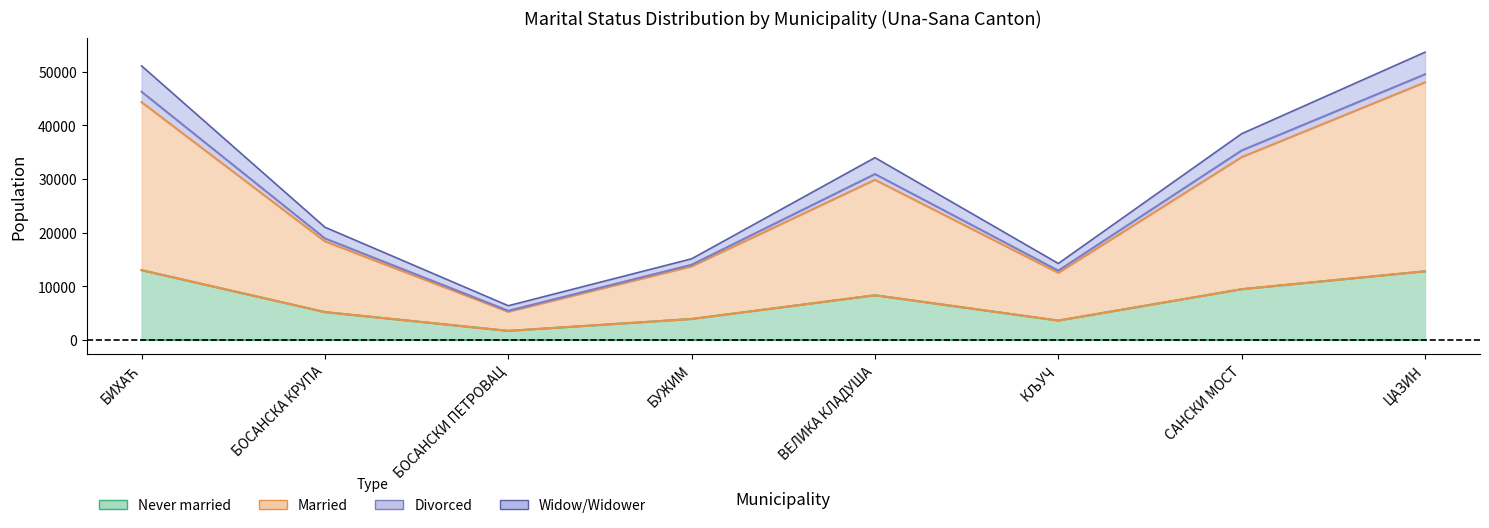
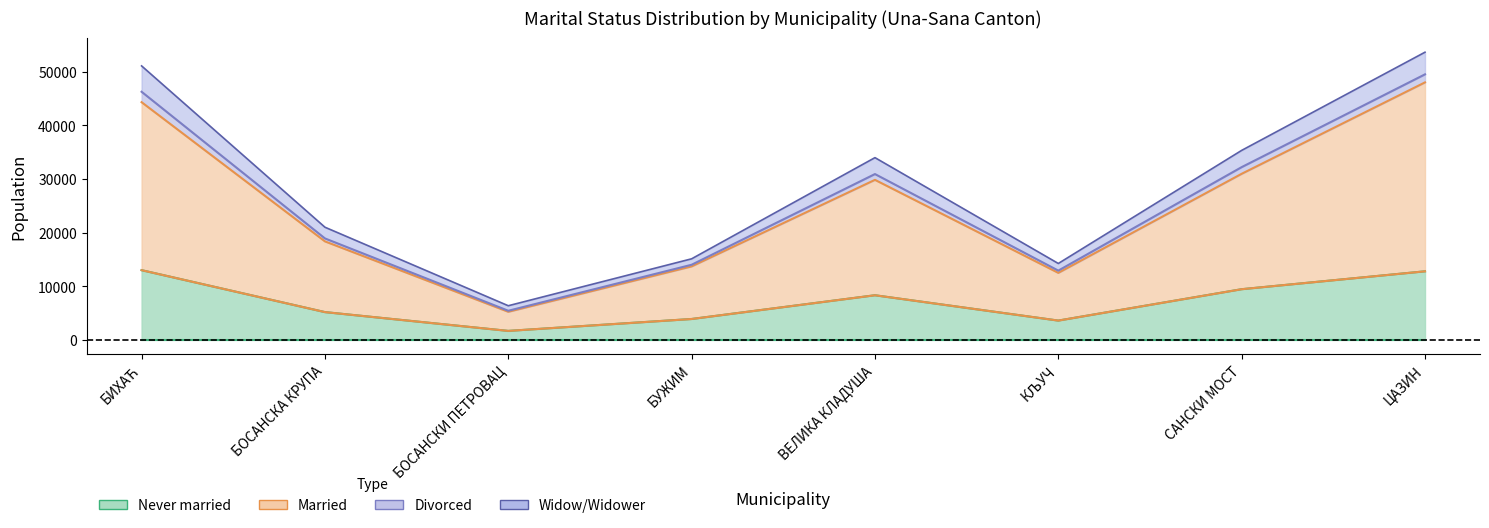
  {
    "Married": {
      "БИХАЋ": 31000,
      "БОСАНСКА КРУПА": 13000,
      "ВЕЛИКА КЛАДУША": 22000,
-     "САНСКИ МОСТ": 25000,
+     "САНСКИ МОСТ": 22000,
      "ЦАЗИН": 35000
    }
  }
